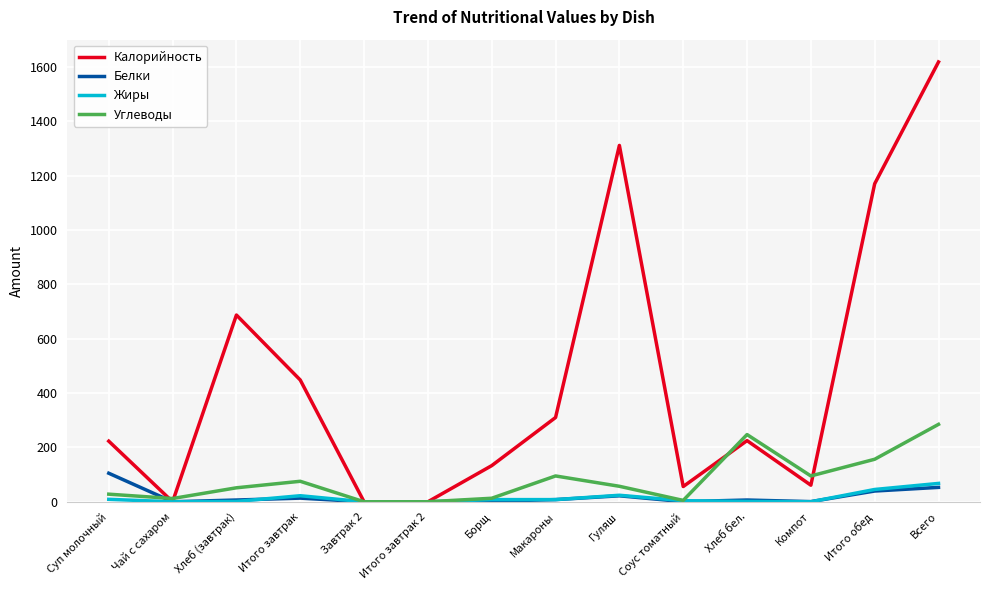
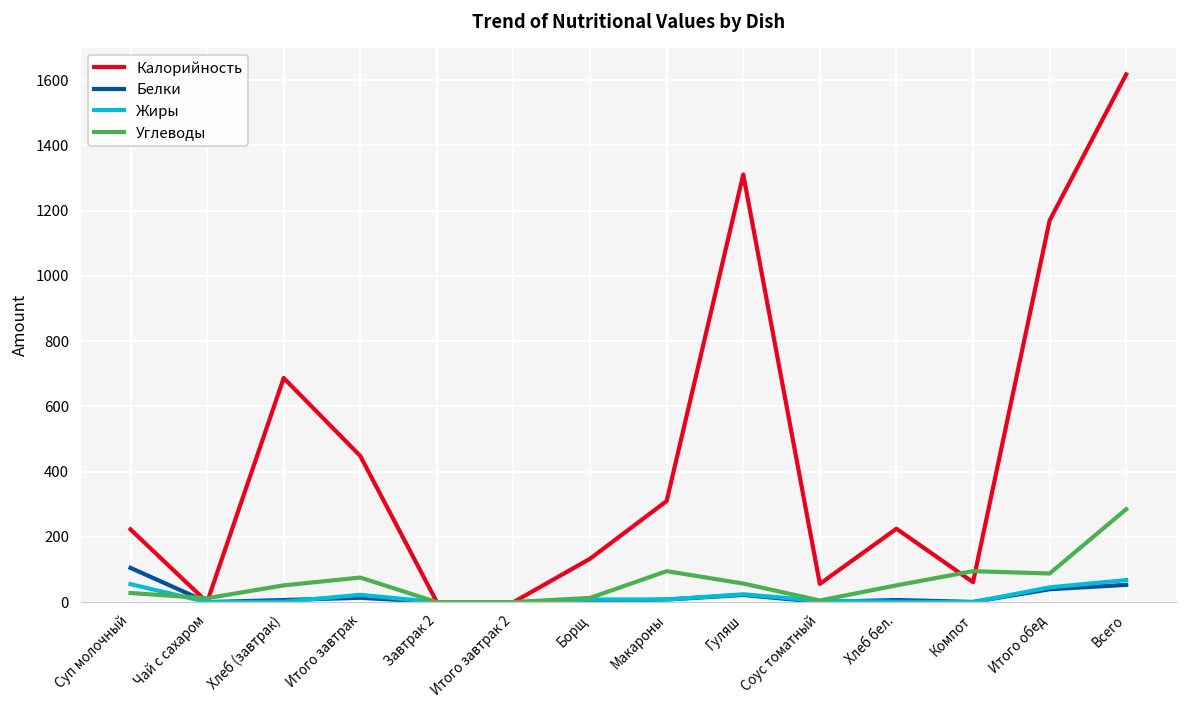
  {
    "Калорийность": {
      "Суп молочный": 220,
      "Хлеб (завтрак)": 690,
      "Итого завтрак": 450,
      "Борщ": 130,
      "Макароны": 310,
      "Гуляш": 1310,
      "Соус томатный": 60,
      "Хлеб бел.": 230,
      "Компот": 60,
      "Итого обед": 1170,
      "Всего": 1620
    },
    "Белки": {
      "Суп молочный": 110,
      "Всего": 50
    },
    "Жиры": {
-     "Суп молочный": 10,
+     "Суп молочный": 60,
      "Всего": 70
    },
    "Углеводы": {
      "Суп молочный": 30,
      "Чай с сахаром": 10,
      "Хлеб (завтрак)": 50,
      "Итого завтрак": 80,
      "Макароны": 100,
      "Гуляш": 60,
-     "Хлеб бел.": 250,
+     "Хлеб бел.": 50,
      "Компот": 100,
-     "Итого обед": 160,
+     "Итого обед": 90,
      "Всего": 280
    }
  }
